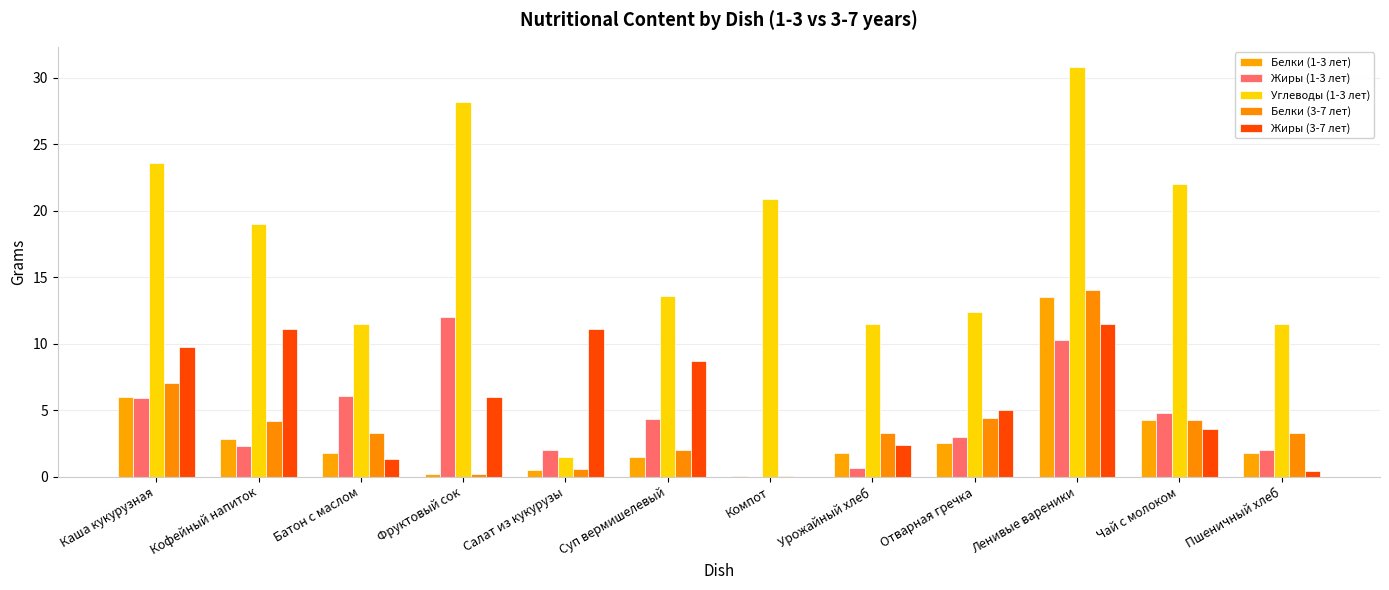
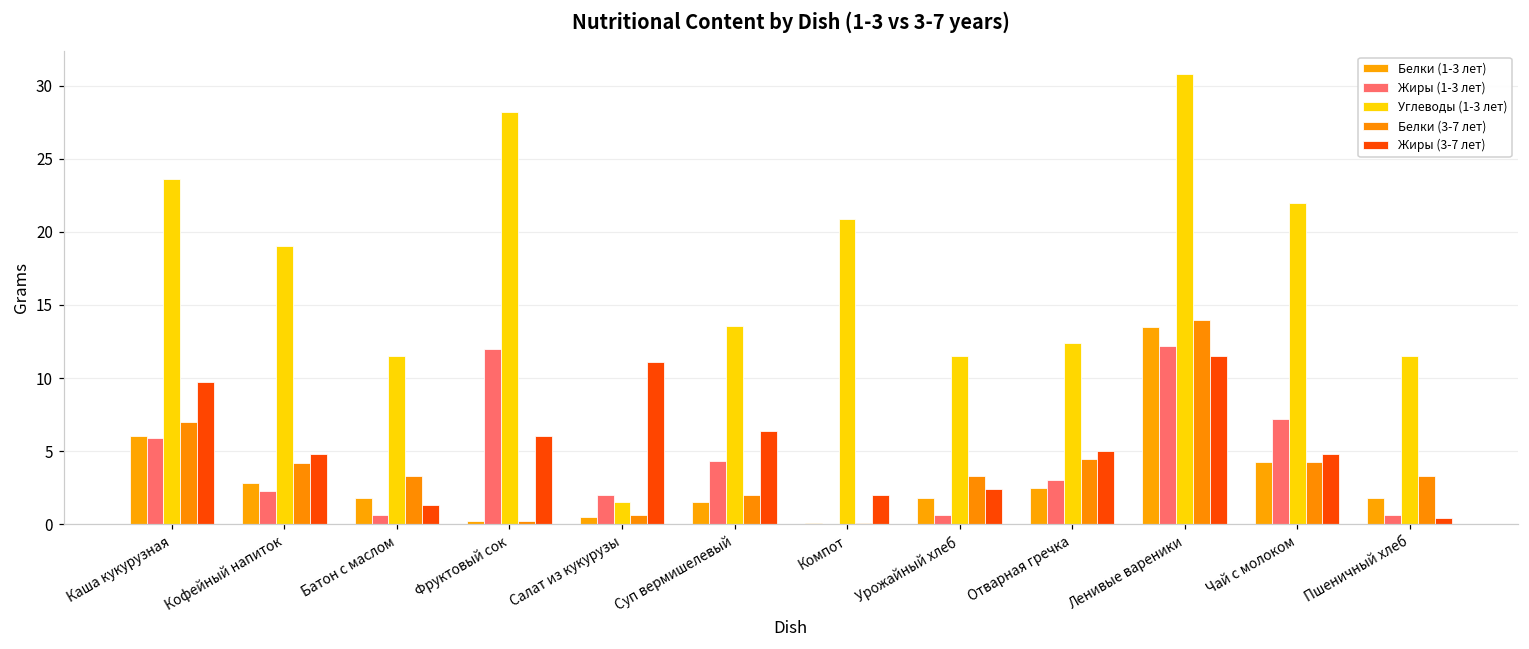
  {
    "Жиры (1-3 лет)": {
      "Каша кукурузная": 5.9,
      "Кофейный напиток": 2.3,
-     "Батон с маслом": 6.0,
+     "Батон с маслом": 0.7,
      "Фруктовый сок": 12.0,
      "Салат из кукурузы": 2.0,
      "Суп вермишелевый": 4.4,
      "Компот": 0.0,
      "Урожайный хлеб": 0.7,
      "Отварная гречка": 3.0,
-     "Ленивые вареники": 10.3,
-     "Чай с молоком": 4.8,
-     "Пшеничный хлеб": 2.0
+     "Ленивые вареники": 12.2,
+     "Чай с молоком": 7.2,
+     "Пшеничный хлеб": 0.7
    },
    "Жиры (3-7 лет)": {
      "Каша кукурузная": 9.7,
-     "Кофейный напиток": 11.1,
+     "Кофейный напиток": 4.8,
      "Батон с маслом": 1.3,
      "Фруктовый сок": 6.0,
      "Салат из кукурузы": 11.1,
-     "Суп вермишелевый": 8.7,
-     "Компот": 0,
+     "Суп вермишелевый": 6.4,
+     "Компот": 2,
      "Урожайный хлеб": 2.4,
      "Отварная гречка": 5.0,
      "Ленивые вареники": 11.5,
-     "Чай с молоком": 3.6,
+     "Чай с молоком": 4.8,
      "Пшеничный хлеб": 0.4
    }
  }
